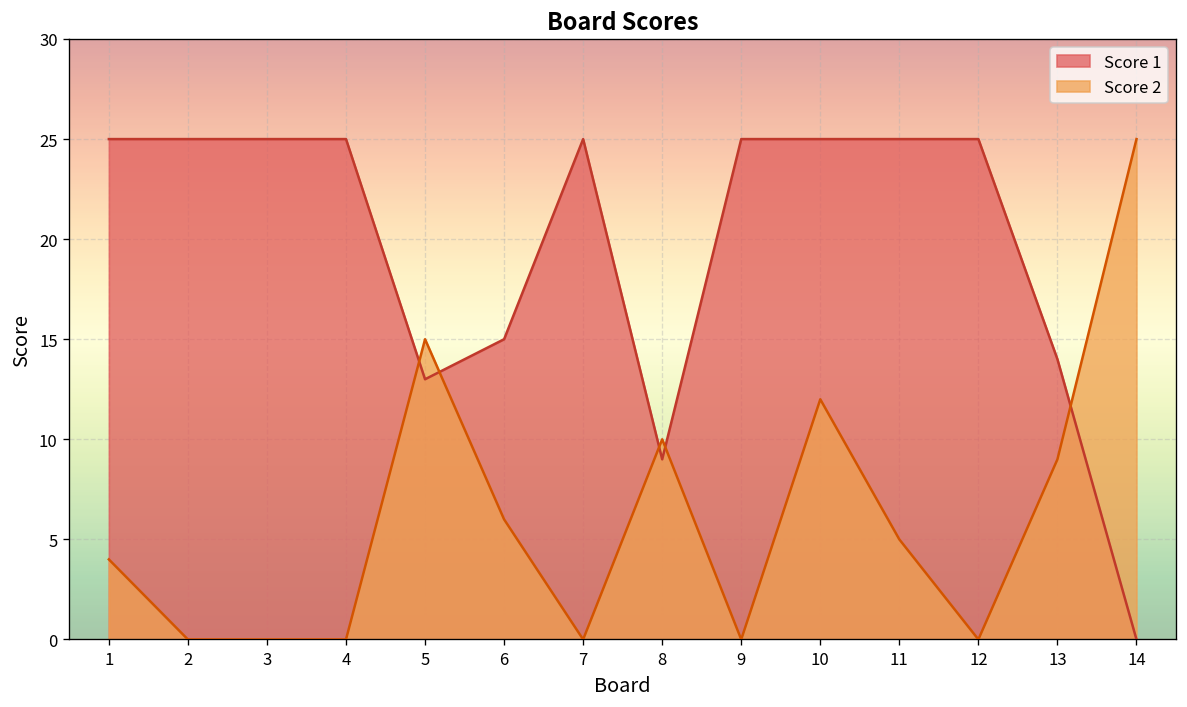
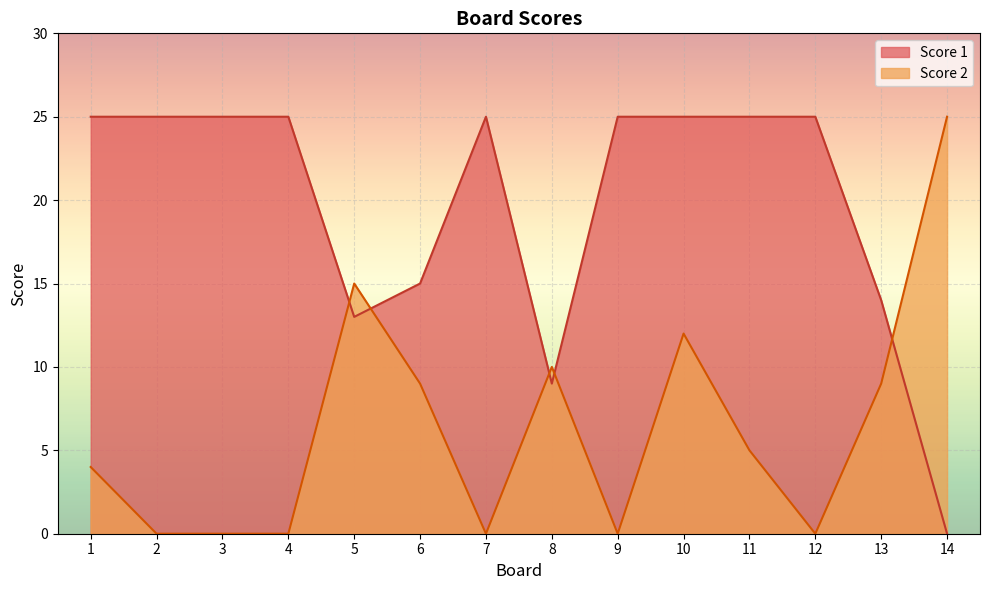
  {
    "Score 1": {
      "1": 25,
      "2": 25,
      "3": 25,
      "4": 25,
      "5": 13,
      "6": 15,
      "7": 25,
      "8": 9,
      "9": 25,
      "10": 25,
      "11": 25,
      "12": 25,
      "13": 14,
      "14": 0
    },
    "Score 2": {
      "1": 4,
      "2": 0,
      "3": 0,
      "4": 0,
      "5": 15,
-     "6": 6,
+     "6": 9,
      "7": 0,
      "8": 10,
      "9": 0,
      "10": 12,
      "11": 5,
      "12": 0,
      "13": 9,
      "14": 25
    }
  }
